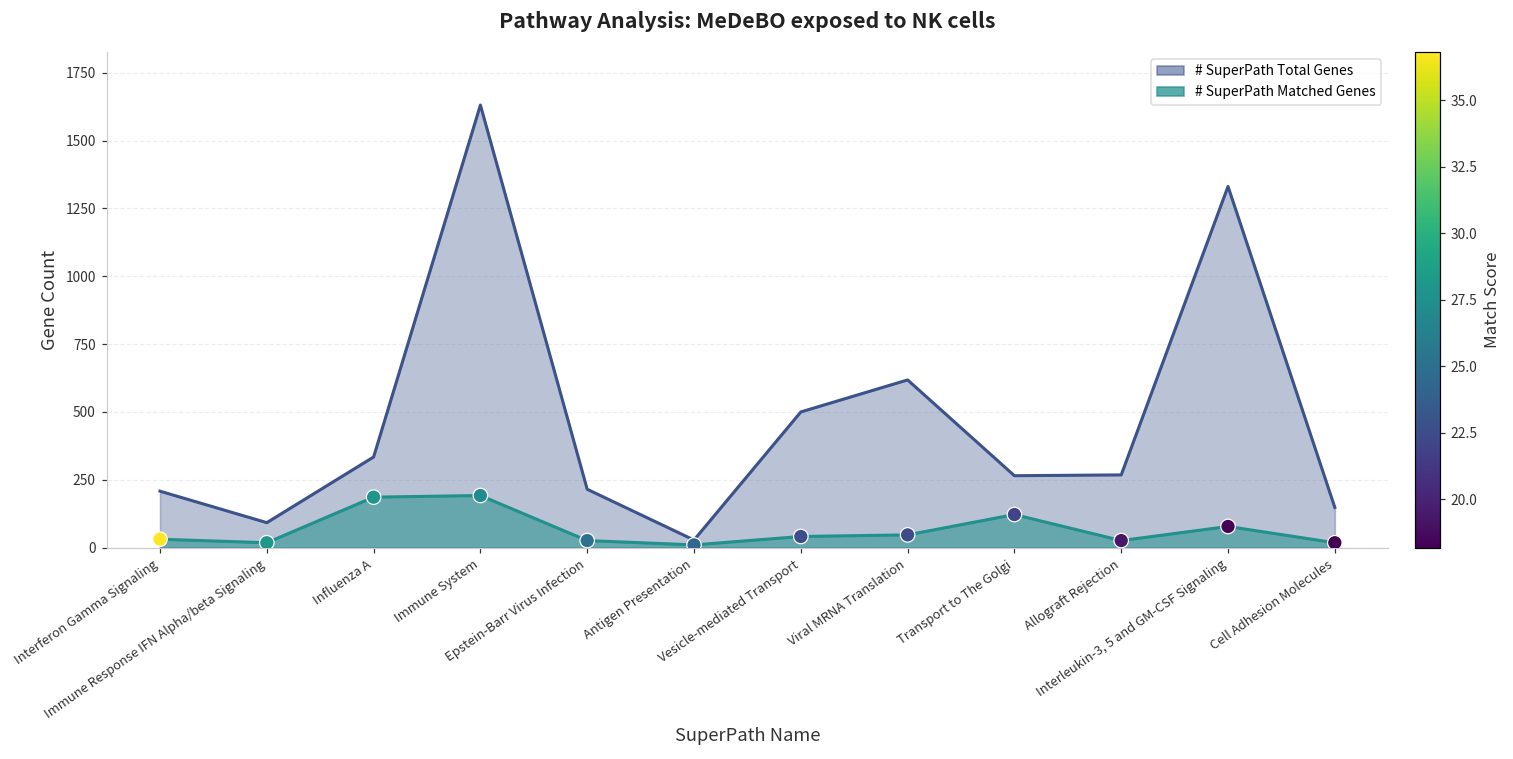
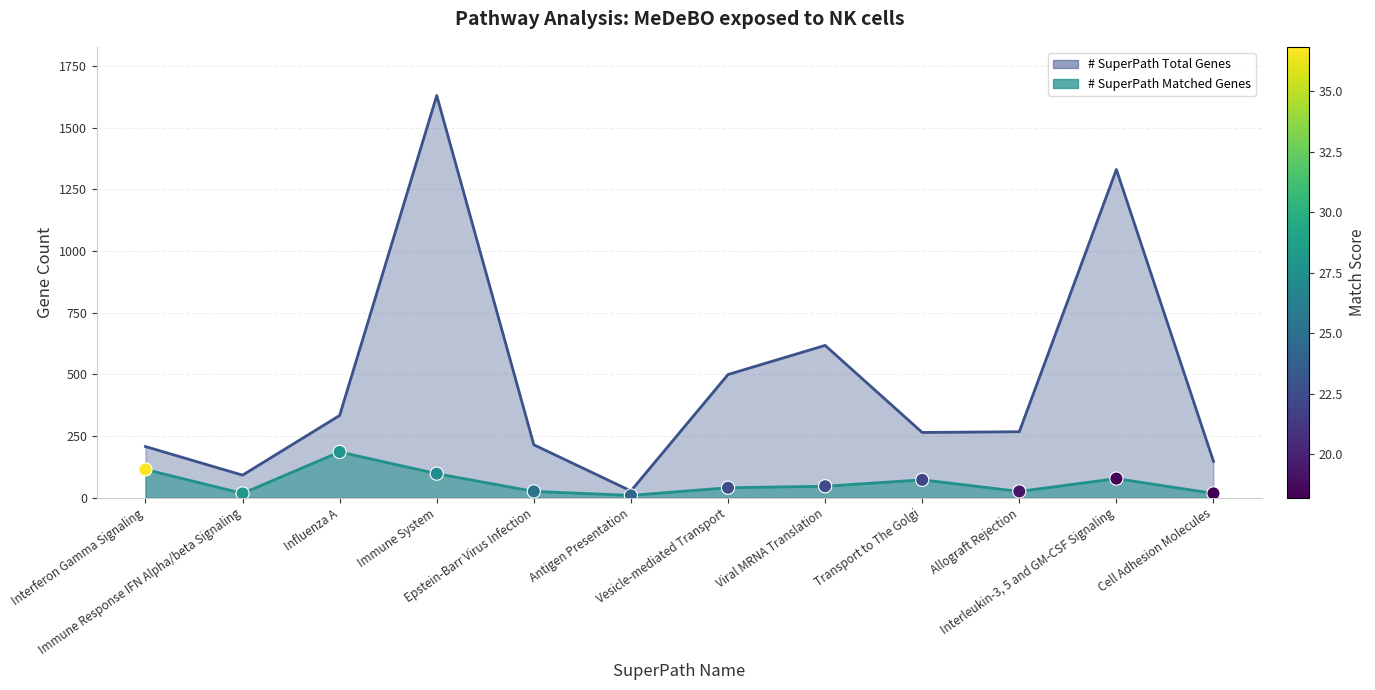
  {
    "# SuperPath Total Genes": {
      "Interferon Gamma Signaling": 210,
      "Immune Response IFN Alpha/beta Signaling": 90,
      "Influenza A": 330,
      "Immune System": 1630,
      "Epstein-Barr Virus Infection": 220,
      "Antigen Presentation": 30,
      "Vesicle-mediated Transport": 500,
      "Viral MRNA Translation": 620,
      "Transport to The Golgi": 270,
      "Allograft Rejection": 270,
      "Interleukin-3, 5 and GM-CSF Signaling": 1330,
      "Cell Adhesion Molecules": 150
    },
    "# SuperPath Matched Genes": {
-     "Interferon Gamma Signaling": 30,
+     "Interferon Gamma Signaling": 120,
      "Immune Response IFN Alpha/beta Signaling": 20,
      "Influenza A": 190,
-     "Immune System": 190,
+     "Immune System": 100,
      "Epstein-Barr Virus Infection": 30,
      "Antigen Presentation": 10,
      "Vesicle-mediated Transport": 40,
      "Viral MRNA Translation": 50,
-     "Transport to The Golgi": 120,
+     "Transport to The Golgi": 70,
      "Allograft Rejection": 30,
      "Interleukin-3, 5 and GM-CSF Signaling": 80,
      "Cell Adhesion Molecules": 20
    }
  }
